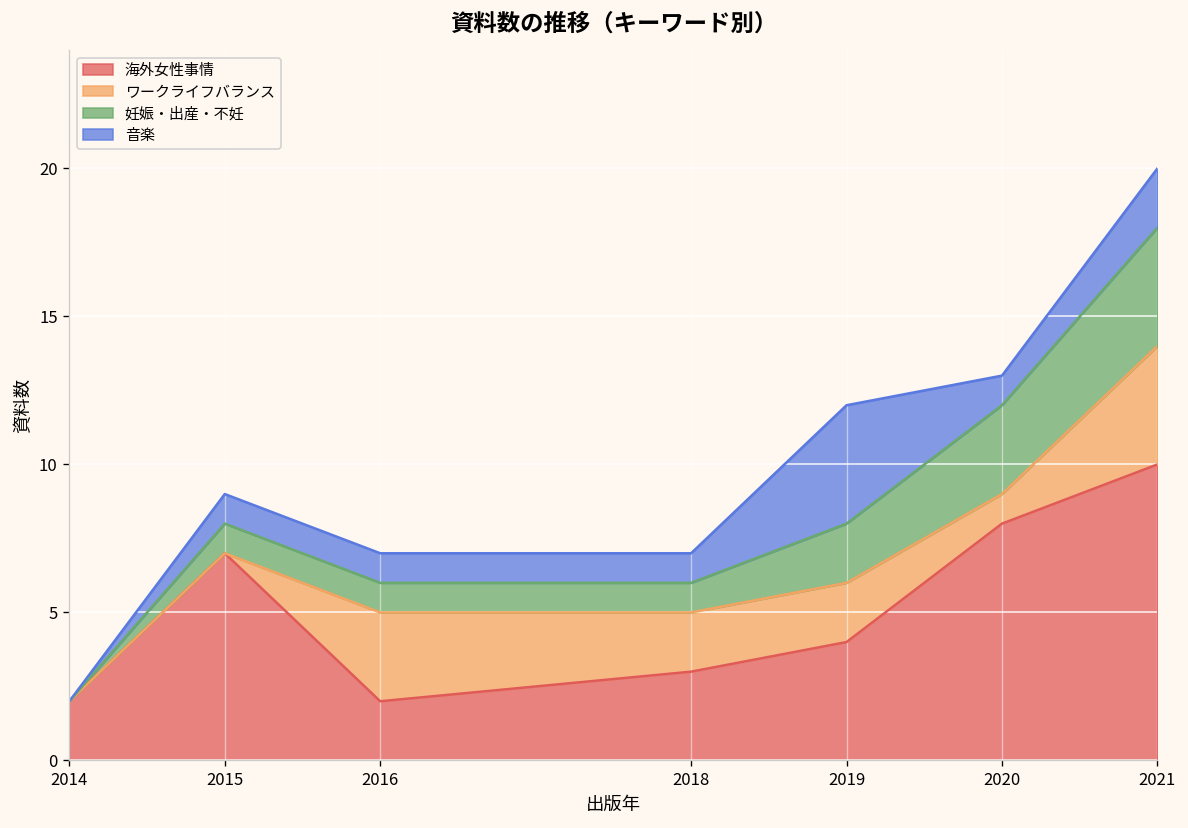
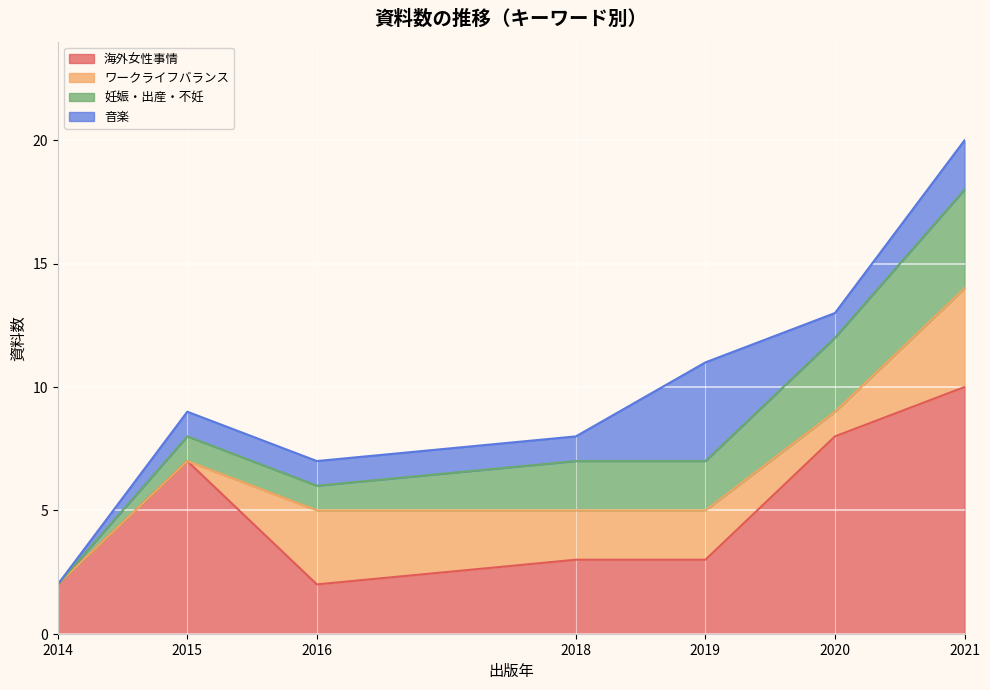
  {
    "海外女性事情": {
      "2016": 2,
      "2018": 3,
-     "2019": 4,
+     "2019": 3,
      "2020": 8,
      "2021": 10
    },
    "ワークライフバランス": {
      "2016": 3,
      "2018": 2,
      "2019": 2,
      "2020": 1,
      "2021": 4
    },
    "妊娠・出産・不妊": {
      "2015": 1,
      "2016": 1,
-     "2018": 1,
+     "2018": 2,
      "2019": 2,
      "2020": 3,
      "2021": 4
    },
    "音楽": {
      "2015": 1,
      "2016": 1,
      "2018": 1,
      "2019": 4,
      "2020": 1,
      "2021": 2
    }
  }
